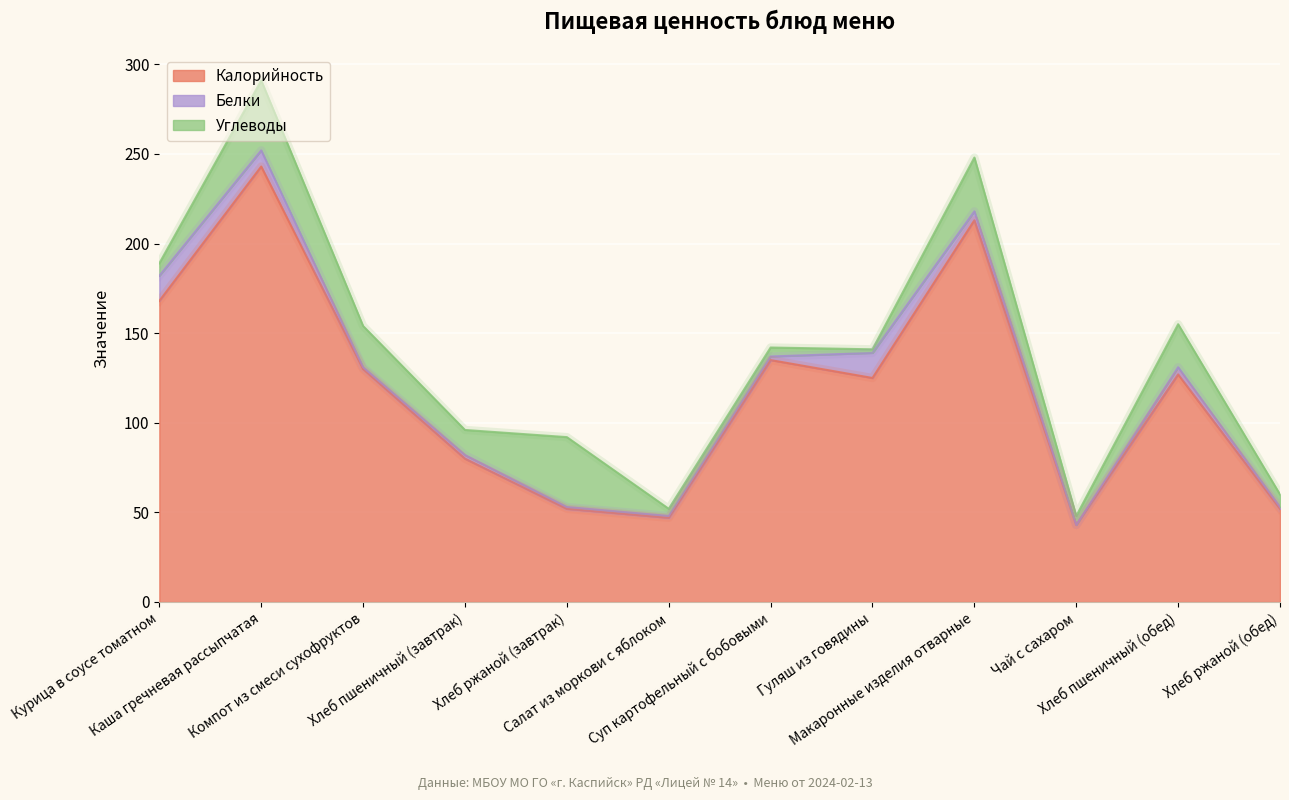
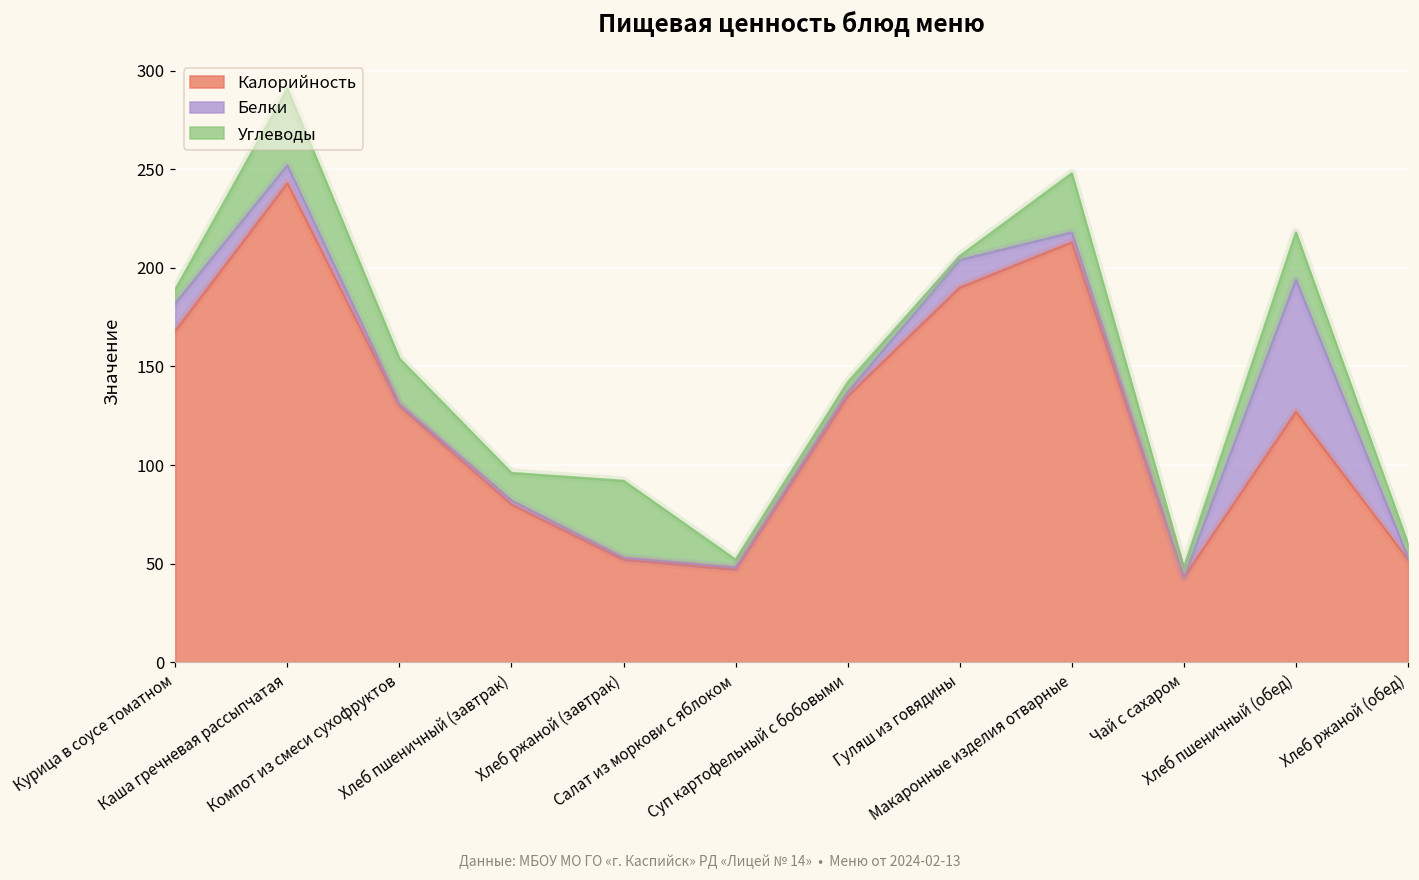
  {
    "Калорийность": {
      "Курица в соусе томатном": 168,
      "Каша гречневая рассыпчатая": 243,
      "Хлеб пшеничный (завтрак)": 80,
      "Суп картофельный с бобовыми": 135,
-     "Гуляш из говядины": 125,
+     "Гуляш из говядины": 190,
      "Макаронные изделия отварные": 213,
      "Хлеб пшеничный (обед)": 127
    },
    "Белки": {
      "Курица в соусе томатном": 14,
      "Каша гречневая рассыпчатая": 9,
      "Хлеб пшеничный (завтрак)": 2,
      "Суп картофельный с бобовыми": 2,
      "Гуляш из говядины": 14,
      "Макаронные изделия отварные": 5,
-     "Хлеб пшеничный (обед)": 4
+     "Хлеб пшеничный (обед)": 67
    },
    "Углеводы": {
      "Курица в соусе томатном": 7,
      "Компот из смеси сухофруктов": 23,
      "Хлеб пшеничный (завтрак)": 14,
      "Хлеб ржаной (завтрак)": 39,
      "Салат из моркови с яблоком": 4,
      "Суп картофельный с бобовыми": 5,
      "Гуляш из говядины": 2,
      "Макаронные изделия отварные": 30,
      "Чай с сахаром": 5,
      "Хлеб пшеничный (обед)": 24,
      "Хлеб ржаной (обед)": 7
    }
  }
